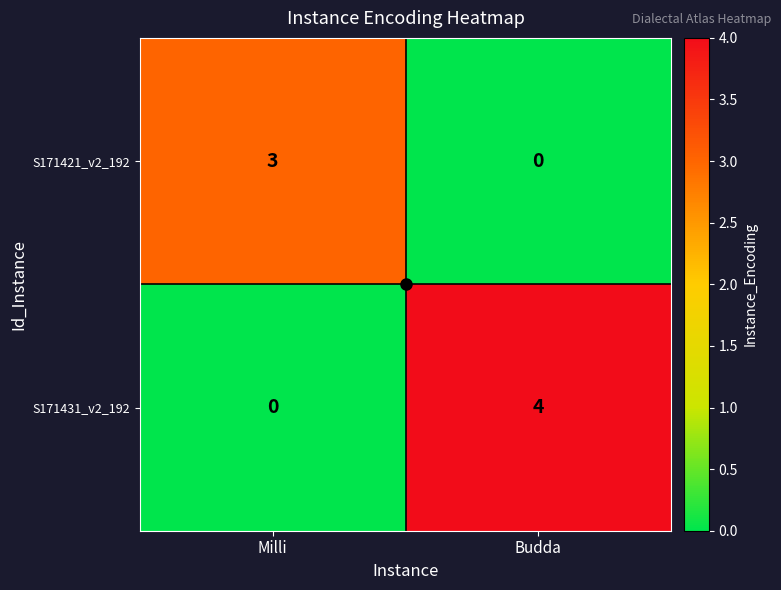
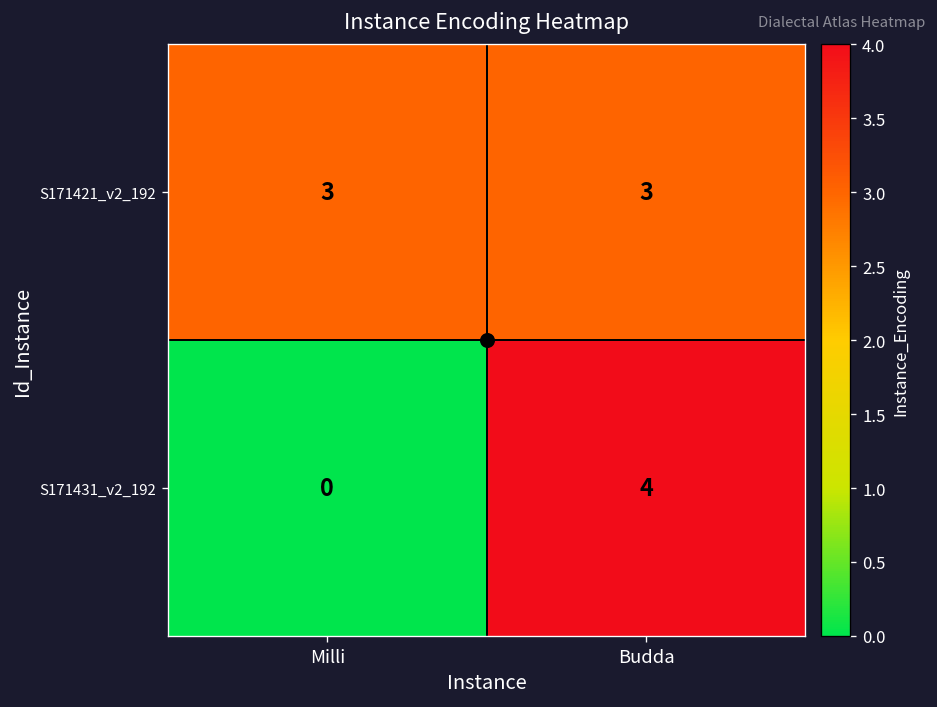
  {
    "S171421_v2_192": {
      "Milli": 3,
-     "Budda": 0
+     "Budda": 3
    },
    "S171431_v2_192": {
      "Milli": 0,
      "Budda": 4
    }
  }
